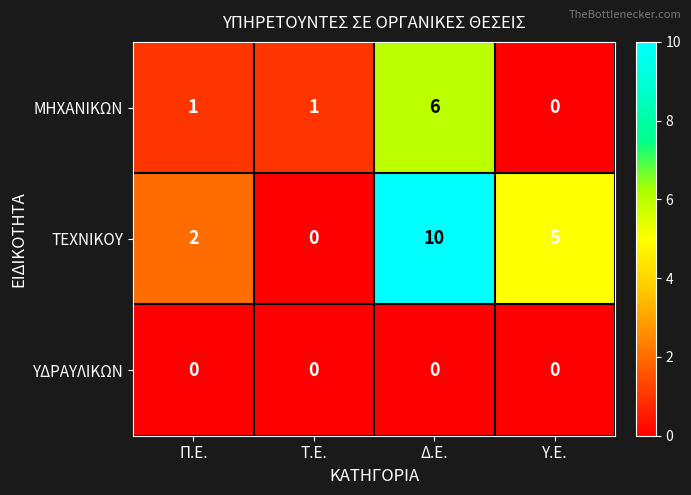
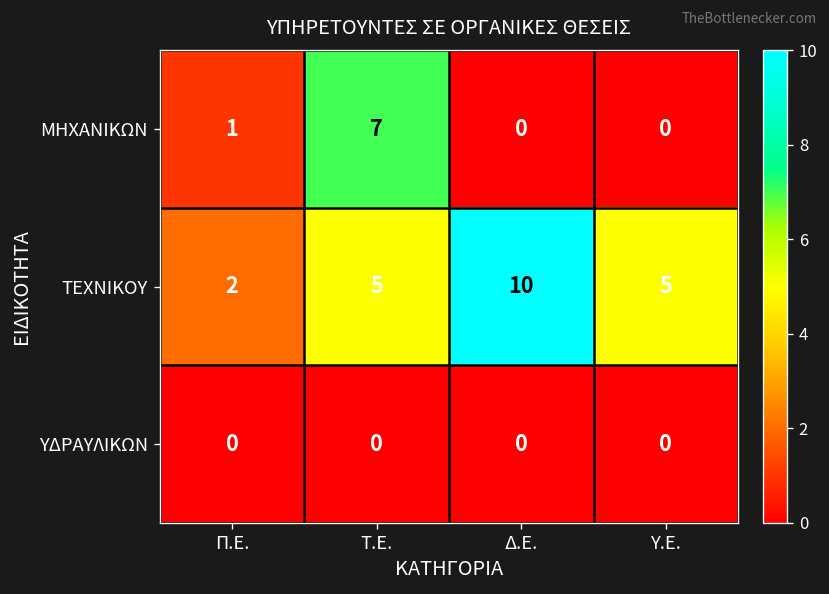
  {
    "ΜΗΧΑΝΙΚΩΝ": {
      "Π.Ε.": 1,
-     "Τ.Ε.": 1,
-     "Δ.Ε.": 6,
+     "Τ.Ε.": 7,
+     "Δ.Ε.": 0,
      "Υ.Ε.": 0
    },
    "ΤΕΧΝΙΚΟΥ": {
      "Π.Ε.": 2,
-     "Τ.Ε.": 0,
+     "Τ.Ε.": 5,
      "Δ.Ε.": 10,
      "Υ.Ε.": 5
    },
    "ΥΔΡΑΥΛΙΚΩΝ": {
      "Π.Ε.": 0,
      "Τ.Ε.": 0,
      "Δ.Ε.": 0,
      "Υ.Ε.": 0
    }
  }
